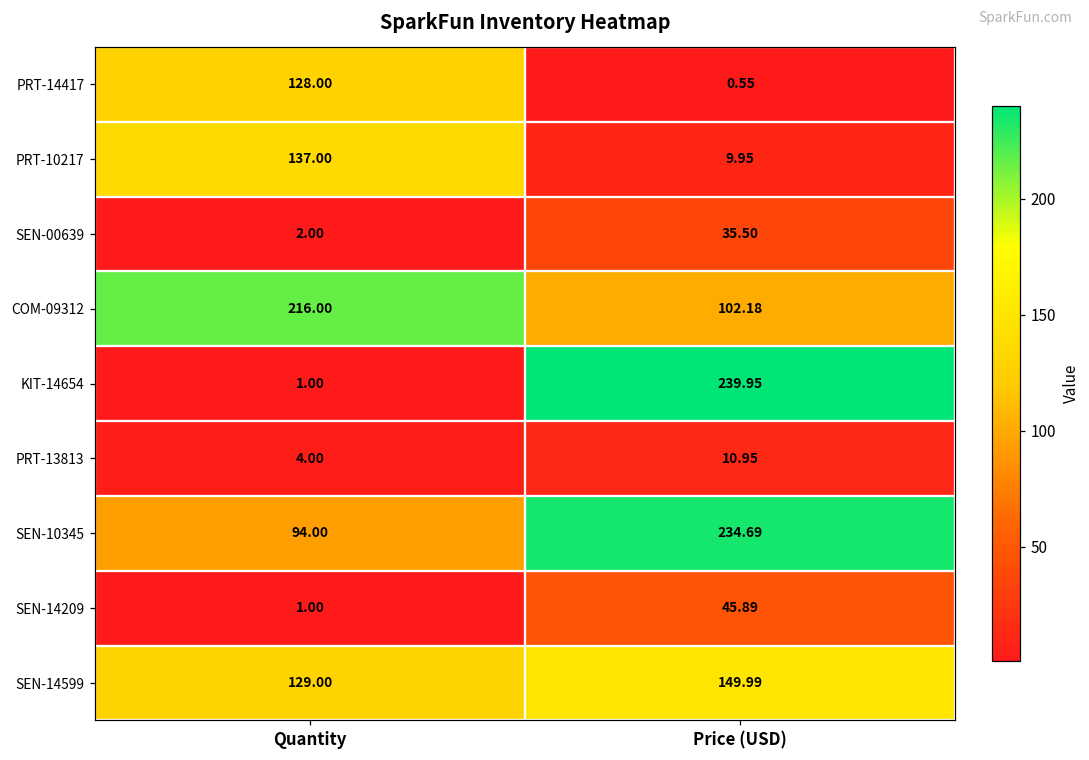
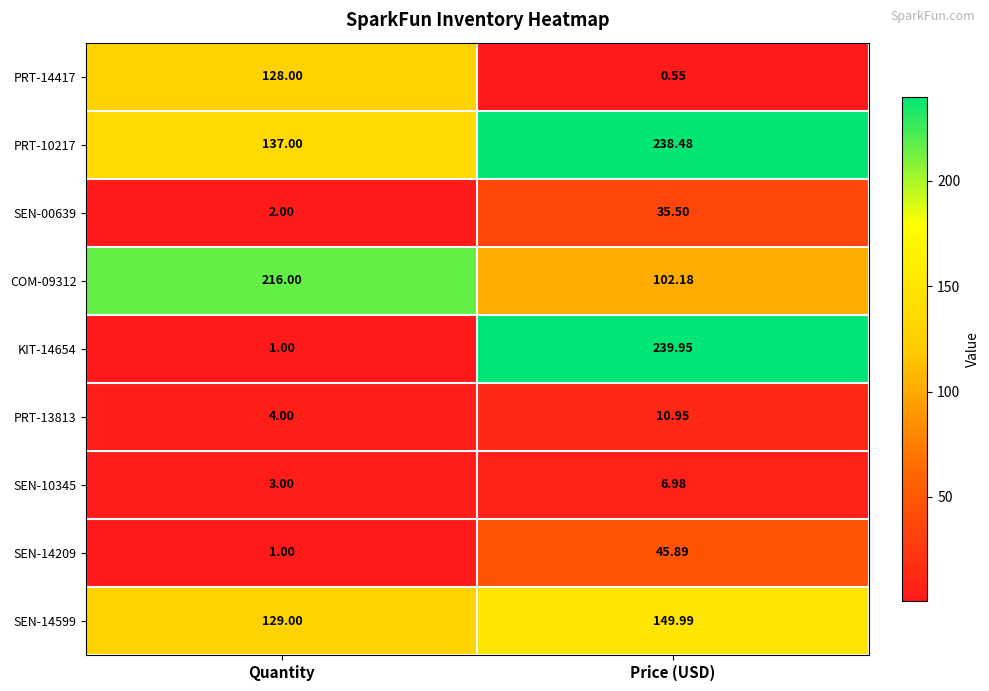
  {
    "PRT-14417": {
      "Quantity": 128.00,
      "Price (USD)": 0.55
    },
    "PRT-10217": {
      "Quantity": 137.00,
-     "Price (USD)": 9.95
+     "Price (USD)": 238.48
    },
    "SEN-00639": {
      "Quantity": 2.00,
      "Price (USD)": 35.50
    },
    "COM-09312": {
      "Quantity": 216.00,
      "Price (USD)": 102.18
    },
    "KIT-14654": {
      "Quantity": 1.00,
      "Price (USD)": 239.95
    },
    "PRT-13813": {
      "Quantity": 4.00,
      "Price (USD)": 10.95
    },
    "SEN-10345": {
-     "Quantity": 94.00,
-     "Price (USD)": 234.69
+     "Quantity": 3.00,
+     "Price (USD)": 6.98
    },
    "SEN-14209": {
      "Quantity": 1.00,
      "Price (USD)": 45.89
    },
    "SEN-14599": {
      "Quantity": 129.00,
      "Price (USD)": 149.99
    }
  }
